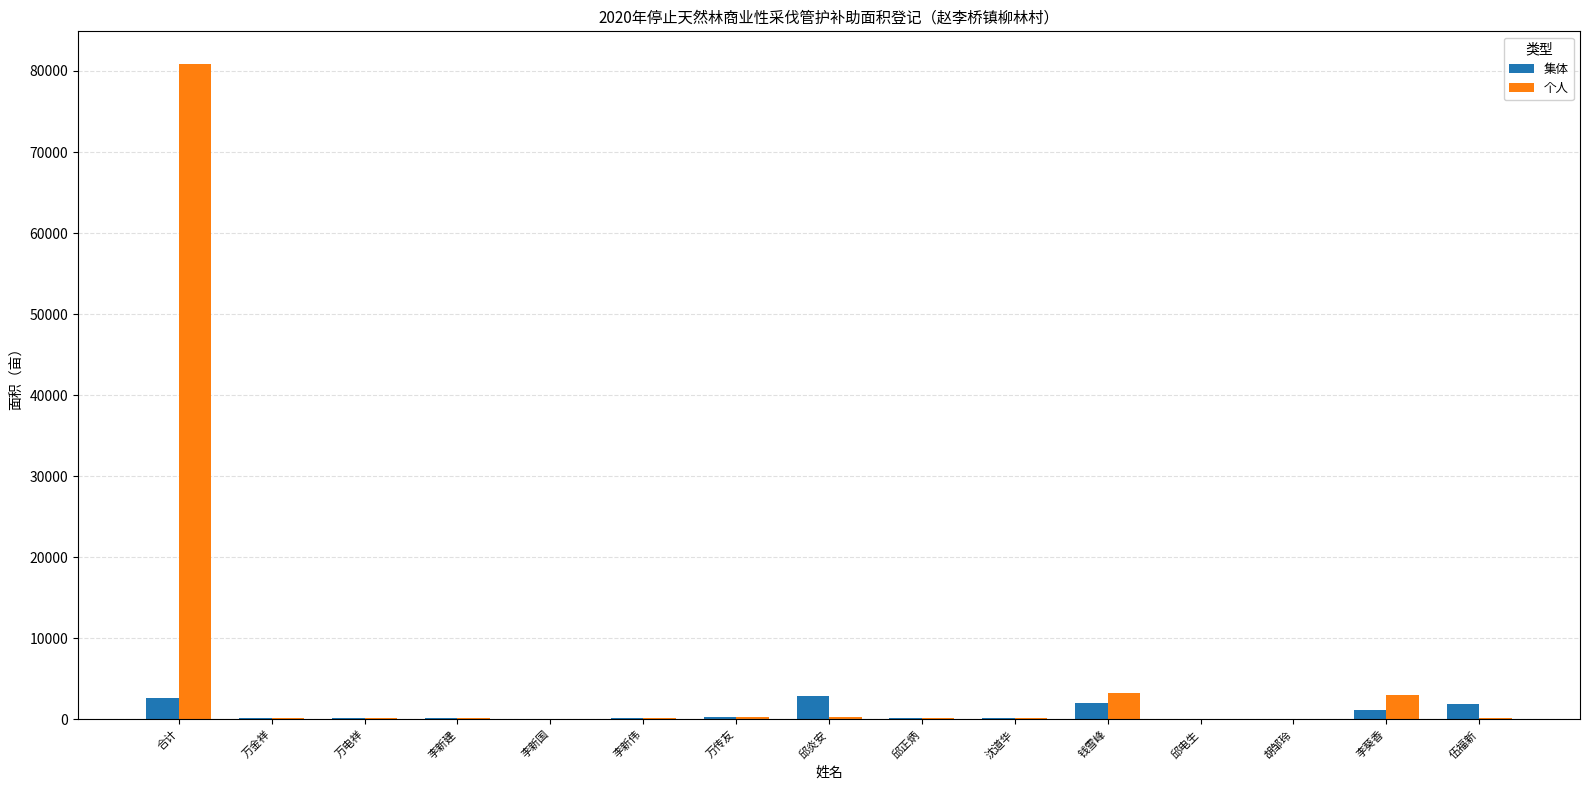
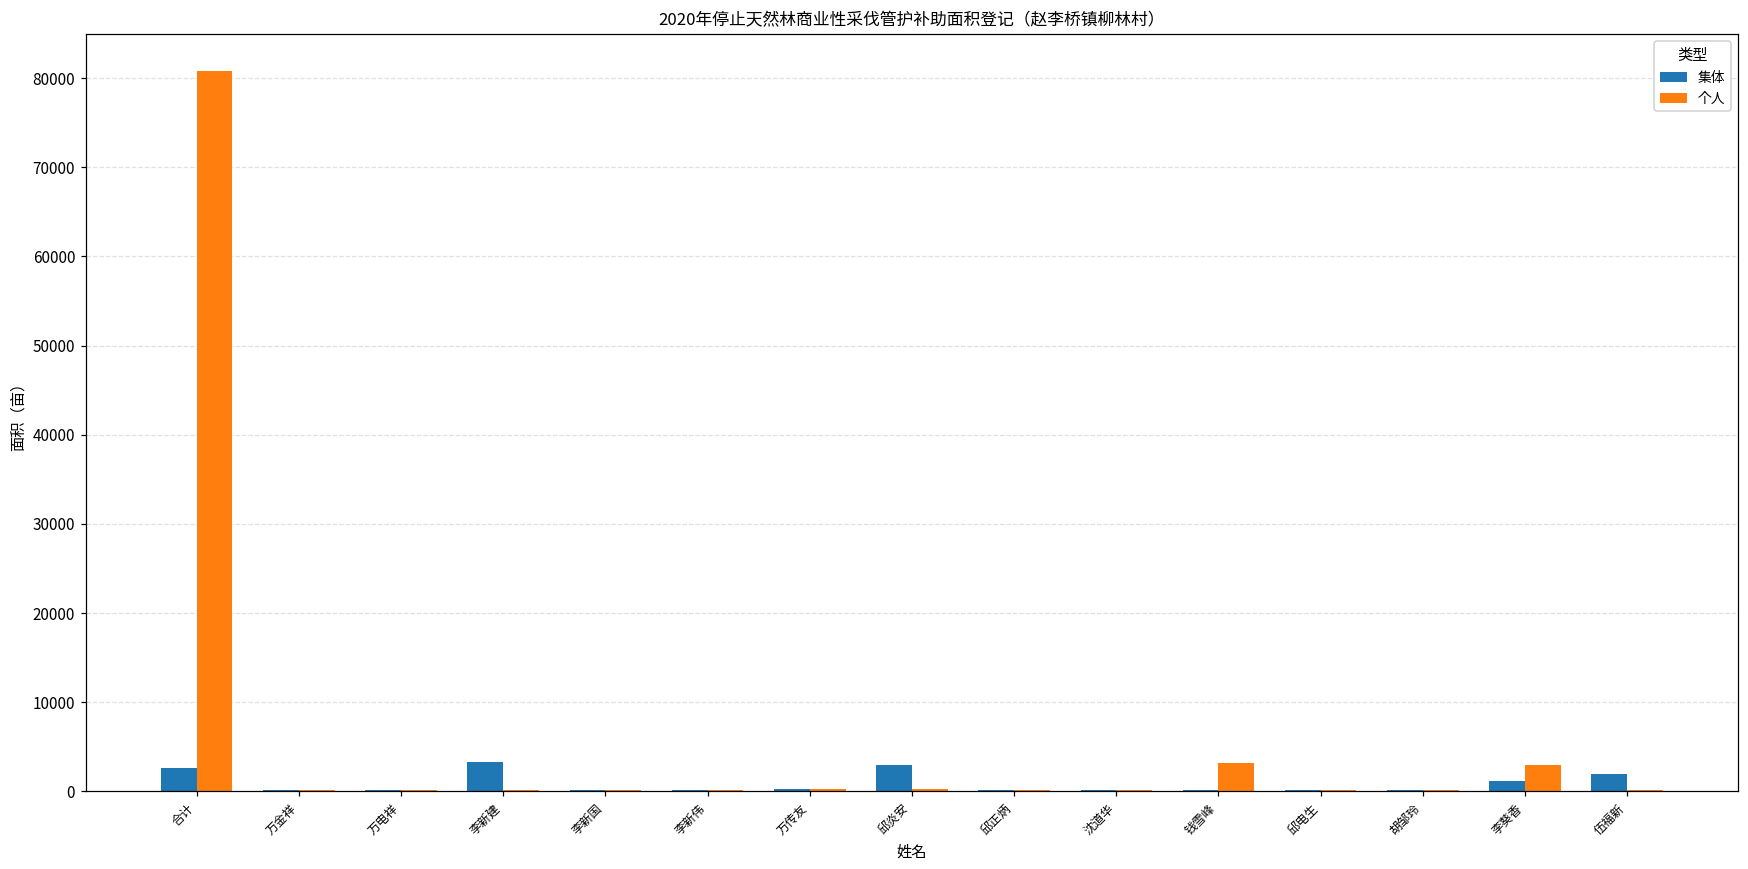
  {
    "集体": {
      "合计": 3000,
-     "李新建": 0,
+     "李新建": 3000,
      "邱炎安": 3000,
-     "钱雪峰": 2000,
+     "钱雪峰": 0,
      "李葵香": 1000,
      "伍福新": 2000
    },
    "个人": {
      "合计": 81000,
      "钱雪峰": 3000,
      "李葵香": 3000
    }
  }
